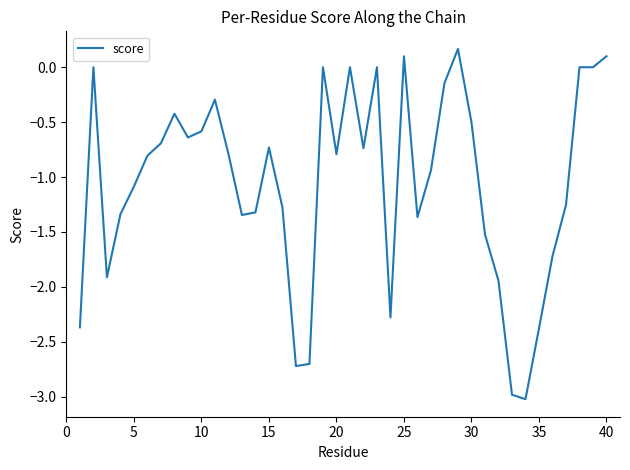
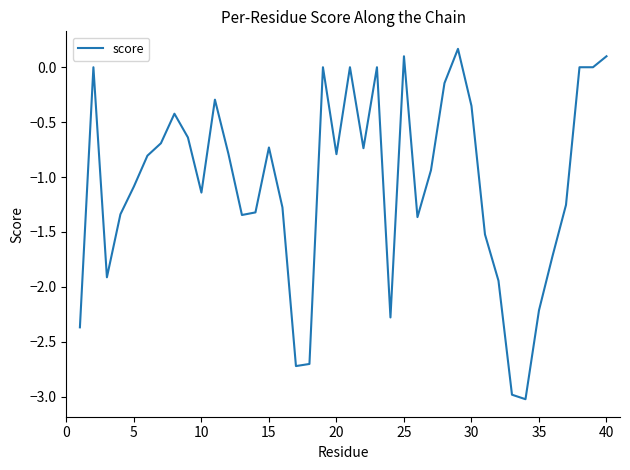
  {
    "5": -1.09,
-   "10": -0.58,
+   "10": -1.14,
    "15": -0.73,
    "20": -0.79,
    "25": 0.10,
-   "30": -0.50,
-   "35": -2.38,
+   "30": -0.35,
+   "35": -2.21,
    "40": 0.10
  }
